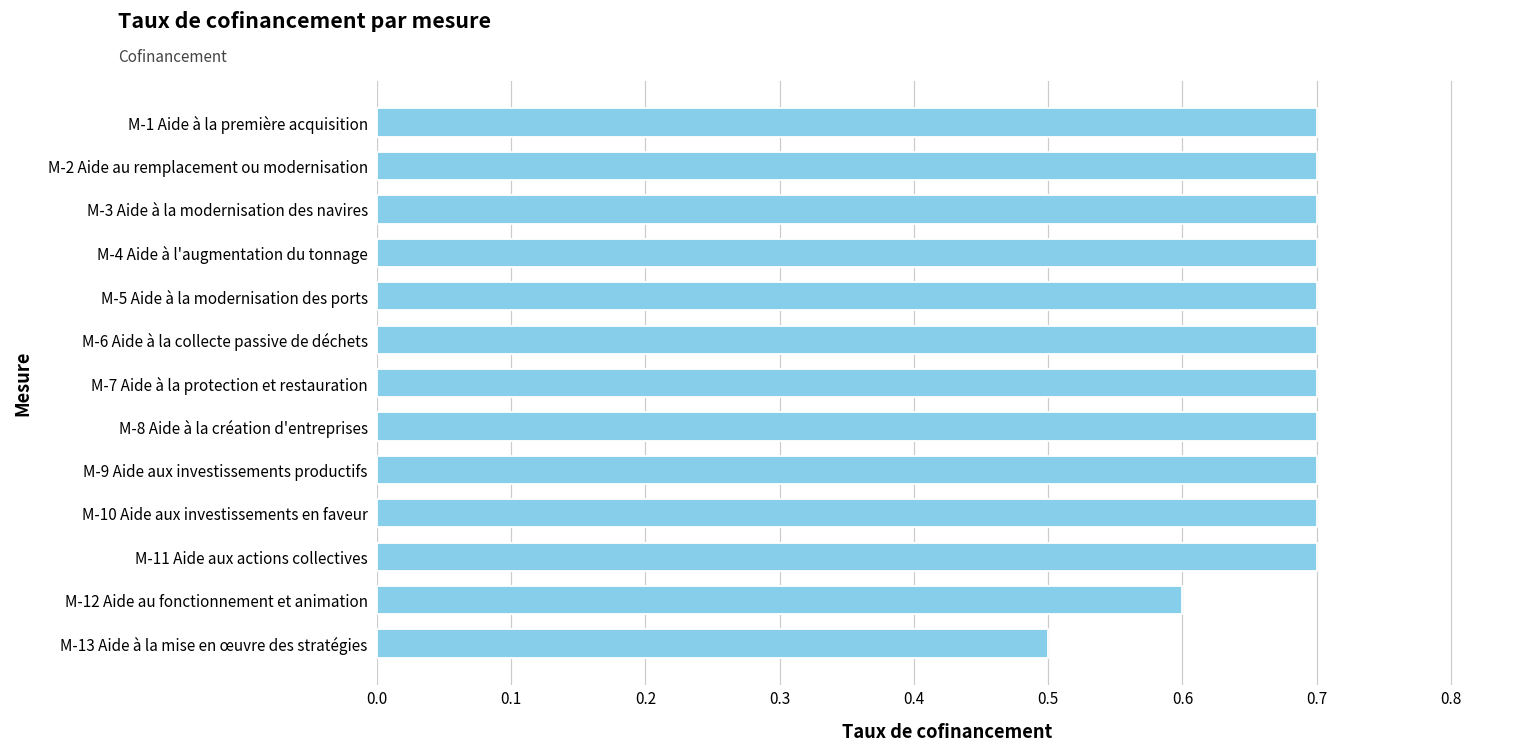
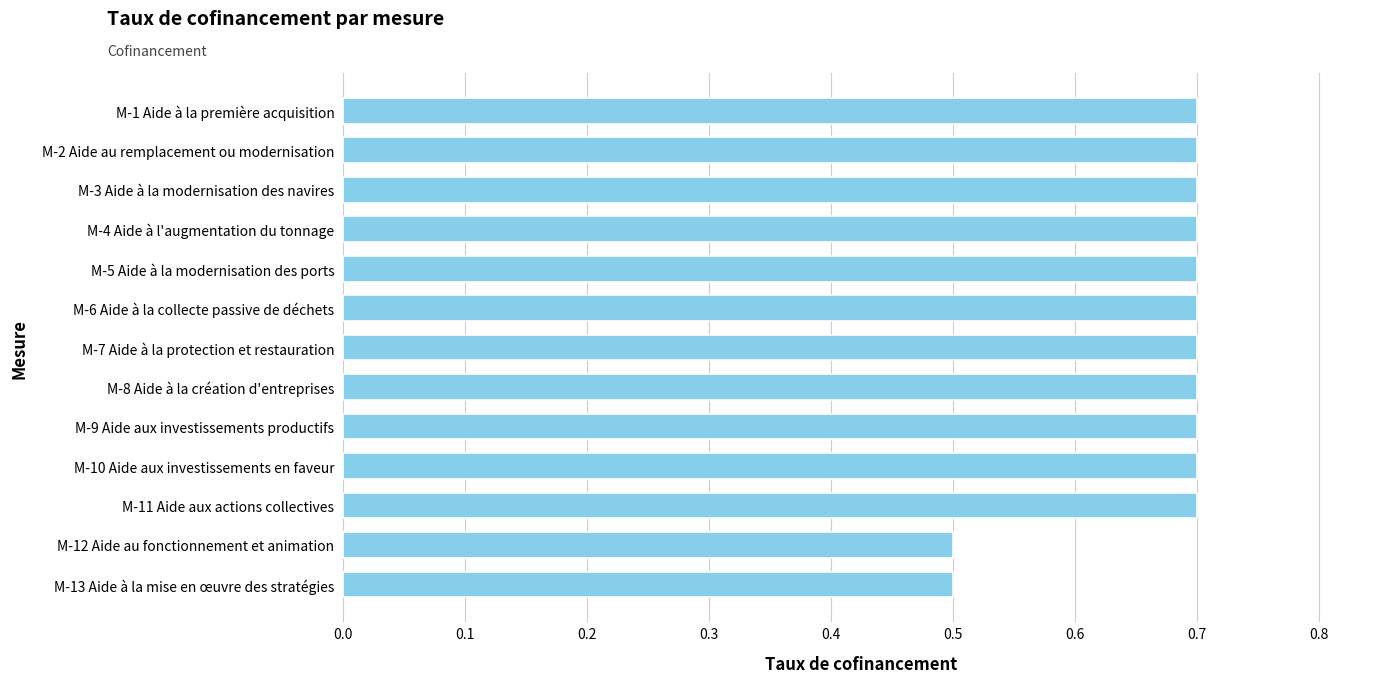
  {
    "M-1 Aide à la première acquisition": 0.7,
    "M-2 Aide au remplacement ou modernisation": 0.7,
    "M-3 Aide à la modernisation des navires": 0.7,
    "M-4 Aide à l'augmentation du tonnage": 0.7,
    "M-5 Aide à la modernisation des ports": 0.7,
    "M-6 Aide à la collecte passive de déchets": 0.7,
    "M-7 Aide à la protection et restauration": 0.7,
    "M-8 Aide à la création d'entreprises": 0.7,
    "M-9 Aide aux investissements productifs": 0.7,
    "M-10 Aide aux investissements en faveur": 0.7,
    "M-11 Aide aux actions collectives": 0.7,
-   "M-12 Aide au fonctionnement et animation": 0.6,
+   "M-12 Aide au fonctionnement et animation": 0.5,
    "M-13 Aide à la mise en œuvre des stratégies": 0.5
  }
